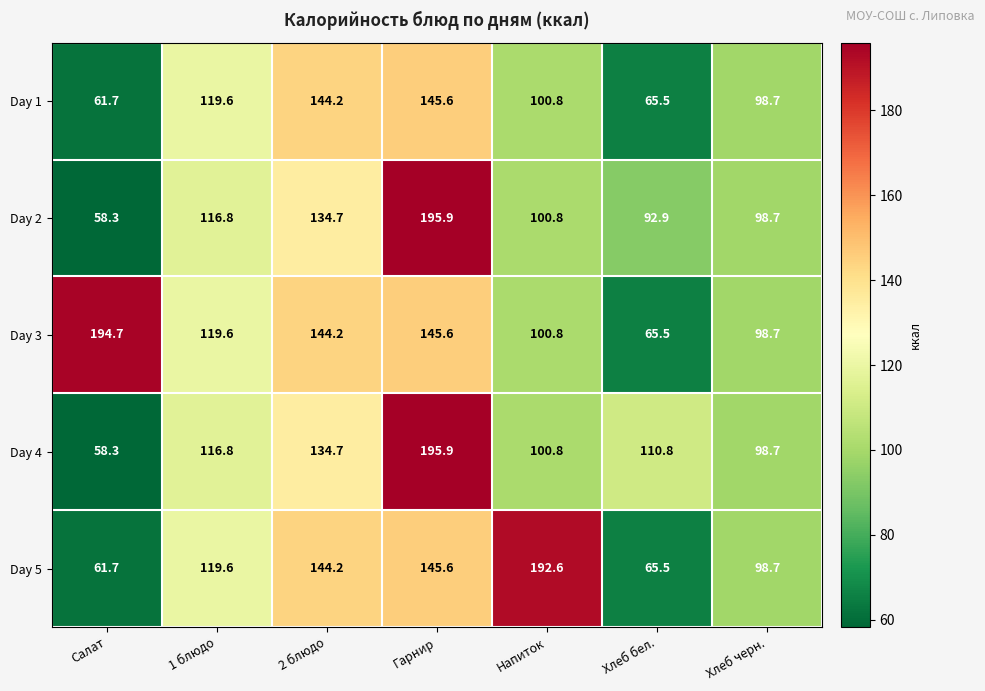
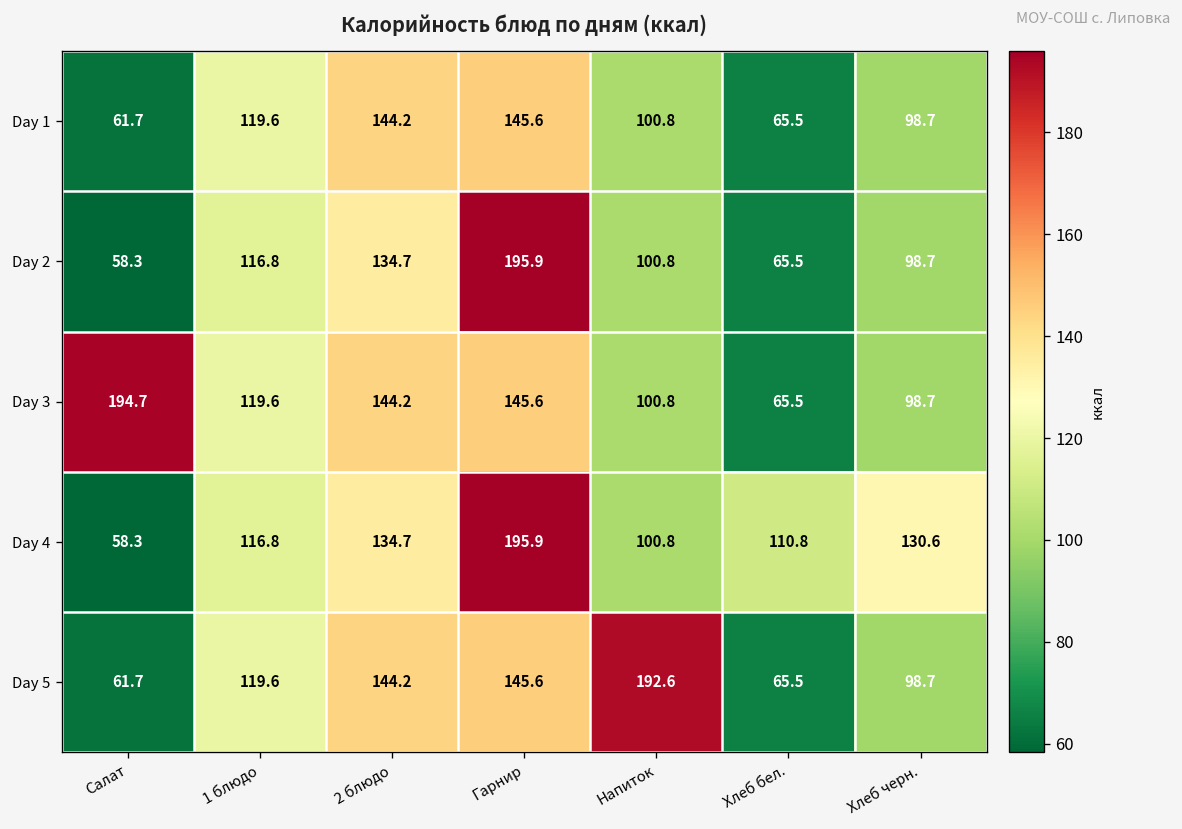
  {
    "Day 1": {
      "Салат": 61.7,
      "1 блюдо": 119.6,
      "2 блюдо": 144.2,
      "Гарнир": 145.6,
      "Напиток": 100.8,
      "Хлеб бел.": 65.5,
      "Хлеб черн.": 98.7
    },
    "Day 2": {
      "Салат": 58.3,
      "1 блюдо": 116.8,
      "2 блюдо": 134.7,
      "Гарнир": 195.9,
      "Напиток": 100.8,
-     "Хлеб бел.": 92.9,
+     "Хлеб бел.": 65.5,
      "Хлеб черн.": 98.7
    },
    "Day 3": {
      "Салат": 194.7,
      "1 блюдо": 119.6,
      "2 блюдо": 144.2,
      "Гарнир": 145.6,
      "Напиток": 100.8,
      "Хлеб бел.": 65.5,
      "Хлеб черн.": 98.7
    },
    "Day 4": {
      "Салат": 58.3,
      "1 блюдо": 116.8,
      "2 блюдо": 134.7,
      "Гарнир": 195.9,
      "Напиток": 100.8,
      "Хлеб бел.": 110.8,
-     "Хлеб черн.": 98.7
+     "Хлеб черн.": 130.6
    },
    "Day 5": {
      "Салат": 61.7,
      "1 блюдо": 119.6,
      "2 блюдо": 144.2,
      "Гарнир": 145.6,
      "Напиток": 192.6,
      "Хлеб бел.": 65.5,
      "Хлеб черн.": 98.7
    }
  }
